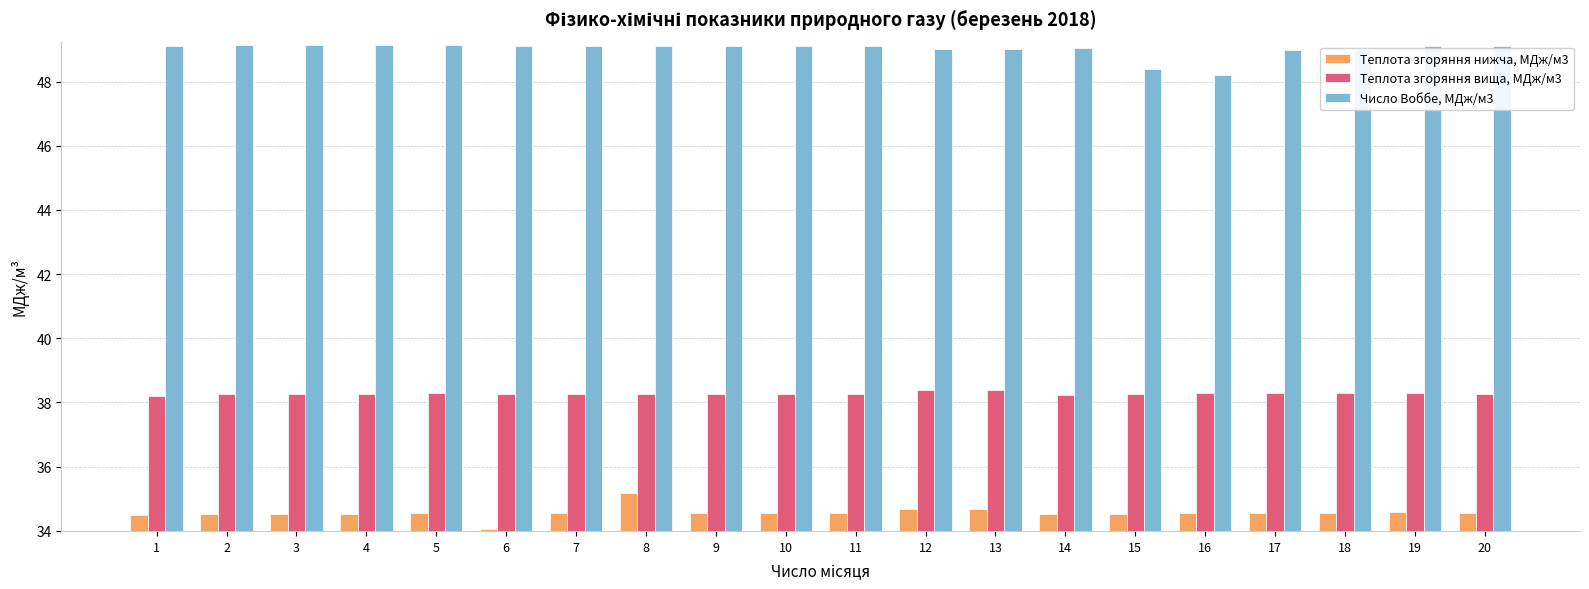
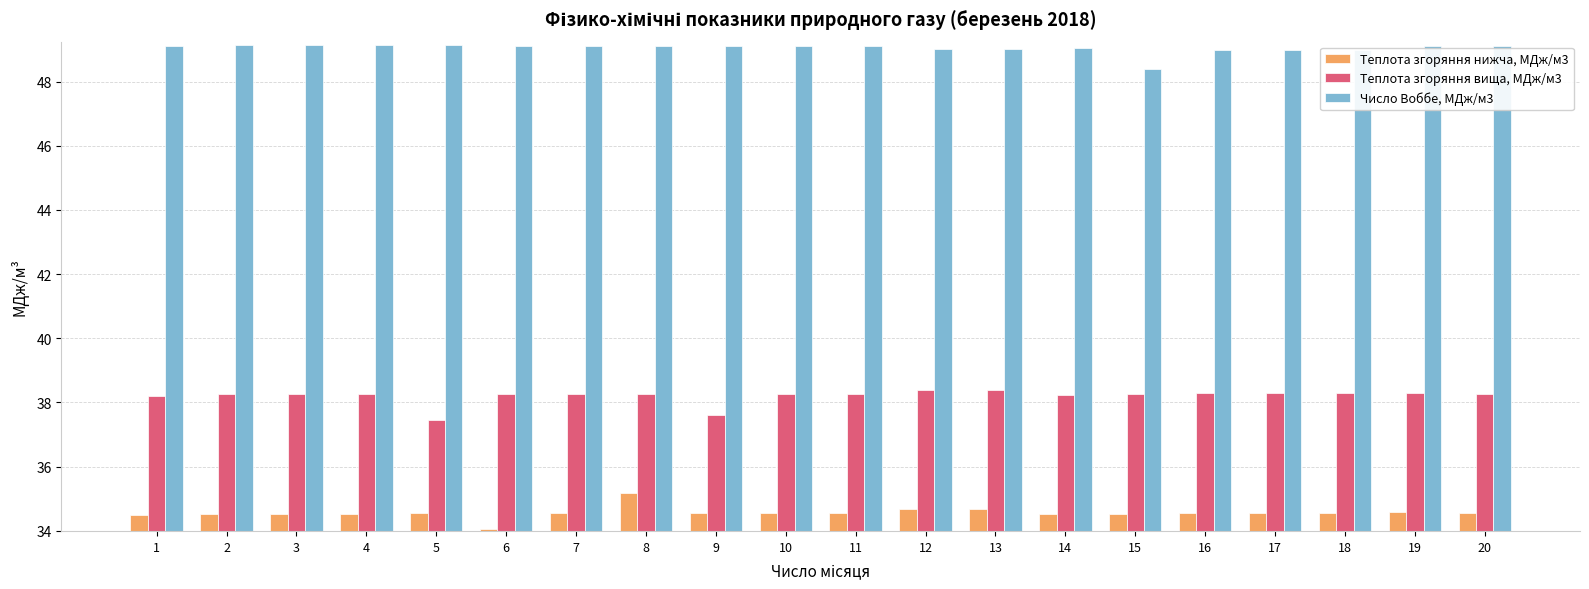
  {
    "Теплота згоряння нижча, МДж/м3": {
      "1": 34.5,
      "2": 34.5,
      "3": 34.5,
      "4": 34.5,
      "5": 34.6,
      "6": 34.1,
      "7": 34.5,
      "8": 35.2,
      "9": 34.5,
      "10": 34.5,
      "11": 34.5,
      "12": 34.7,
      "13": 34.7,
      "14": 34.5,
      "15": 34.5,
      "16": 34.6,
      "17": 34.6,
      "18": 34.6,
      "19": 34.6,
      "20": 34.5
    },
    "Теплота згоряння вища, МДж/м3": {
      "1": 38.2,
      "2": 38.3,
      "3": 38.3,
      "4": 38.3,
-     "5": 38.3,
+     "5": 37.5,
      "6": 38.3,
      "7": 38.3,
      "8": 38.3,
-     "9": 38.3,
+     "9": 37.6,
      "10": 38.3,
      "11": 38.3,
      "12": 38.4,
      "13": 38.4,
      "14": 38.2,
      "15": 38.3,
      "16": 38.3,
      "17": 38.3,
      "18": 38.3,
      "19": 38.3,
      "20": 38.3
    },
    "Число Воббе, МДж/м3": {
      "1": 49.1,
      "2": 49.1,
      "3": 49.1,
      "4": 49.1,
      "5": 49.1,
      "6": 49.1,
      "7": 49.1,
      "8": 49.1,
      "9": 49.1,
      "10": 49.1,
      "11": 49.1,
      "12": 49.0,
      "13": 49.0,
      "14": 49.1,
      "15": 48.4,
-     "16": 48.2,
+     "16": 49.0,
      "17": 49.0,
      "19": 49.1,
      "20": 49.1
    }
  }
